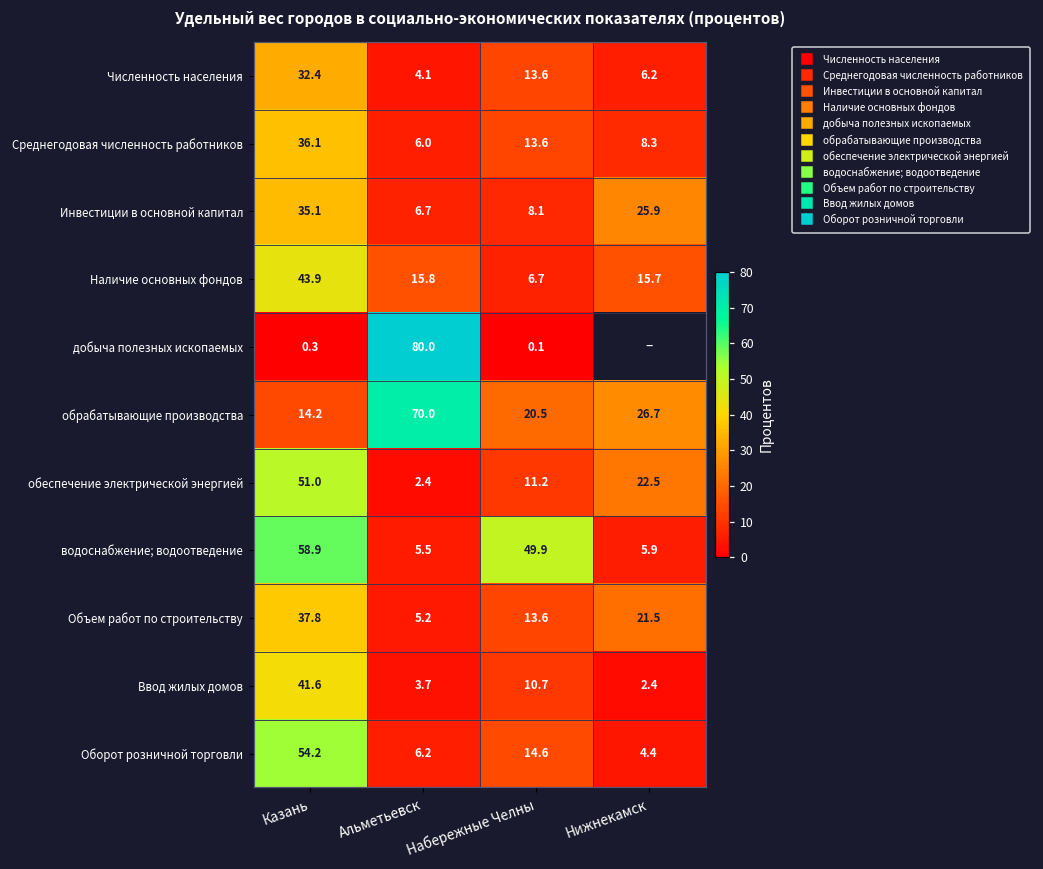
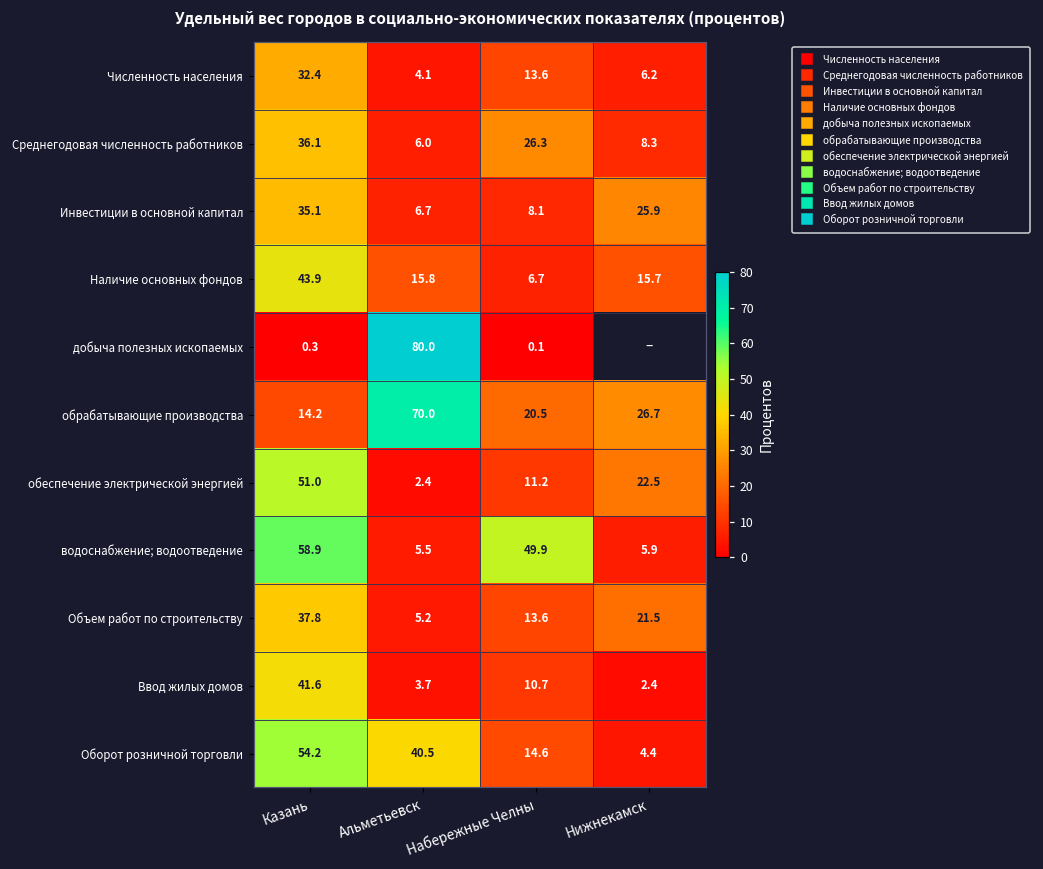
  {
    "Численность населения": {
      "Казань": 32.4,
      "Альметьевск": 4.1,
      "Набережные Челны": 13.6,
      "Нижнекамск": 6.2
    },
    "Среднегодовая численность работников": {
      "Казань": 36.1,
      "Альметьевск": 6.0,
-     "Набережные Челны": 13.6,
+     "Набережные Челны": 26.3,
      "Нижнекамск": 8.3
    },
    "Инвестиции в основной капитал": {
      "Казань": 35.1,
      "Альметьевск": 6.7,
      "Набережные Челны": 8.1,
      "Нижнекамск": 25.9
    },
    "Наличие основных фондов": {
      "Казань": 43.9,
      "Альметьевск": 15.8,
      "Набережные Челны": 6.7,
      "Нижнекамск": 15.7
    },
    "добыча полезных ископаемых": {
      "Казань": 0.3,
      "Альметьевск": 80.0,
      "Набережные Челны": 0.1
    },
    "обрабатывающие производства": {
      "Казань": 14.2,
      "Альметьевск": 70.0,
      "Набережные Челны": 20.5,
      "Нижнекамск": 26.7
    },
    "обеспечение электрической энергией": {
      "Казань": 51.0,
      "Альметьевск": 2.4,
      "Набережные Челны": 11.2,
      "Нижнекамск": 22.5
    },
    "водоснабжение; водоотведение": {
      "Казань": 58.9,
      "Альметьевск": 5.5,
      "Набережные Челны": 49.9,
      "Нижнекамск": 5.9
    },
    "Объем работ по строительству": {
      "Казань": 37.8,
      "Альметьевск": 5.2,
      "Набережные Челны": 13.6,
      "Нижнекамск": 21.5
    },
    "Ввод жилых домов": {
      "Казань": 41.6,
      "Альметьевск": 3.7,
      "Набережные Челны": 10.7,
      "Нижнекамск": 2.4
    },
    "Оборот розничной торговли": {
      "Казань": 54.2,
-     "Альметьевск": 6.2,
+     "Альметьевск": 40.5,
      "Набережные Челны": 14.6,
      "Нижнекамск": 4.4
    }
  }
